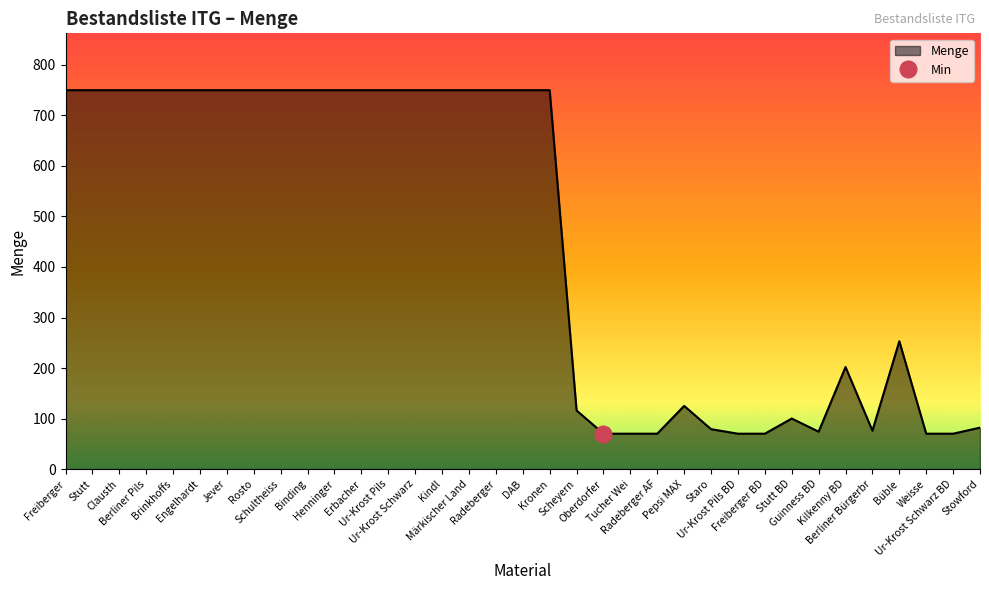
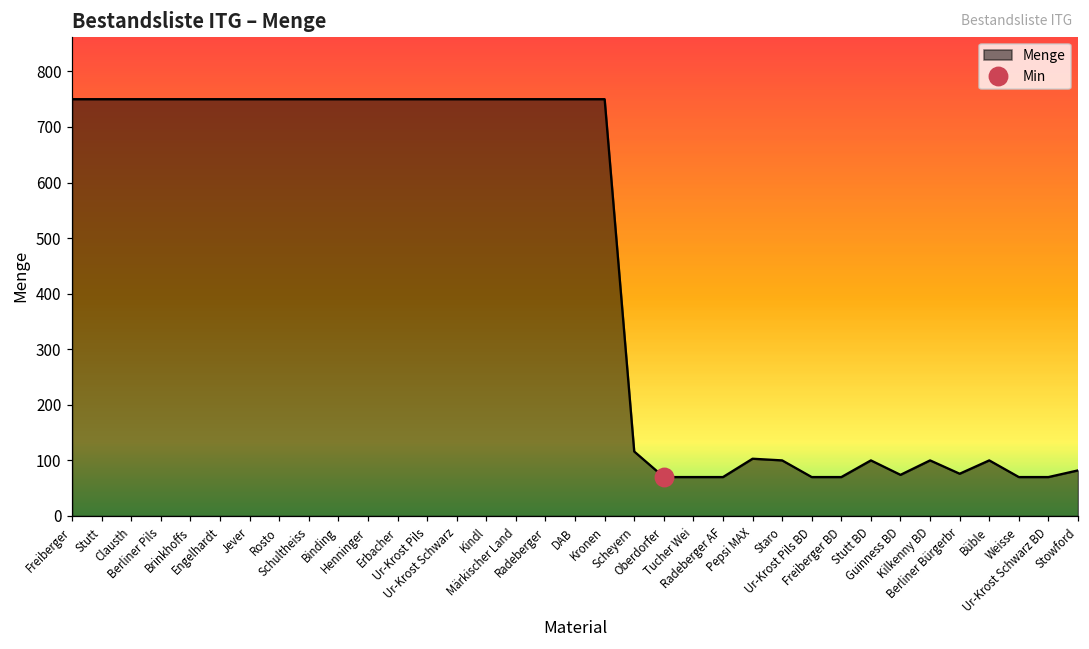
  {
    "Menge": {
      "Freiberger": 750,
      "Stutt": 750,
      "Clausth": 750,
      "Berliner Pils": 750,
      "Brinkhoffs": 750,
      "Engelhardt": 750,
      "Jever": 750,
      "Rosto": 750,
      "Schultheiss": 750,
      "Binding": 750,
      "Henninger": 750,
      "Erbacher": 750,
      "Ur-Krost Pils": 750,
      "Ur-Krost Schwarz": 750,
      "Kindl": 750,
      "Märkischer Land": 750,
      "Radeberger": 750,
      "DAB": 750,
      "Kronen": 750,
      "Scheyern": 120,
      "Tucher Wei": 70,
      "Radeberger AF": 70,
-     "Pepsi MAX": 130,
-     "Staro": 80,
+     "Pepsi MAX": 100,
+     "Staro": 100,
      "Ur-Krost Pils BD": 70,
      "Freiberger BD": 70,
      "Stutt BD": 100,
      "Guinness BD": 70,
-     "Kilkenny BD": 200,
+     "Kilkenny BD": 100,
      "Berliner Bürgerbr": 80,
-     "Büble": 250,
+     "Büble": 100,
      "Weisse": 70,
      "Ur-Krost Schwarz BD": 70,
      "Stowford": 80
    }
  }
